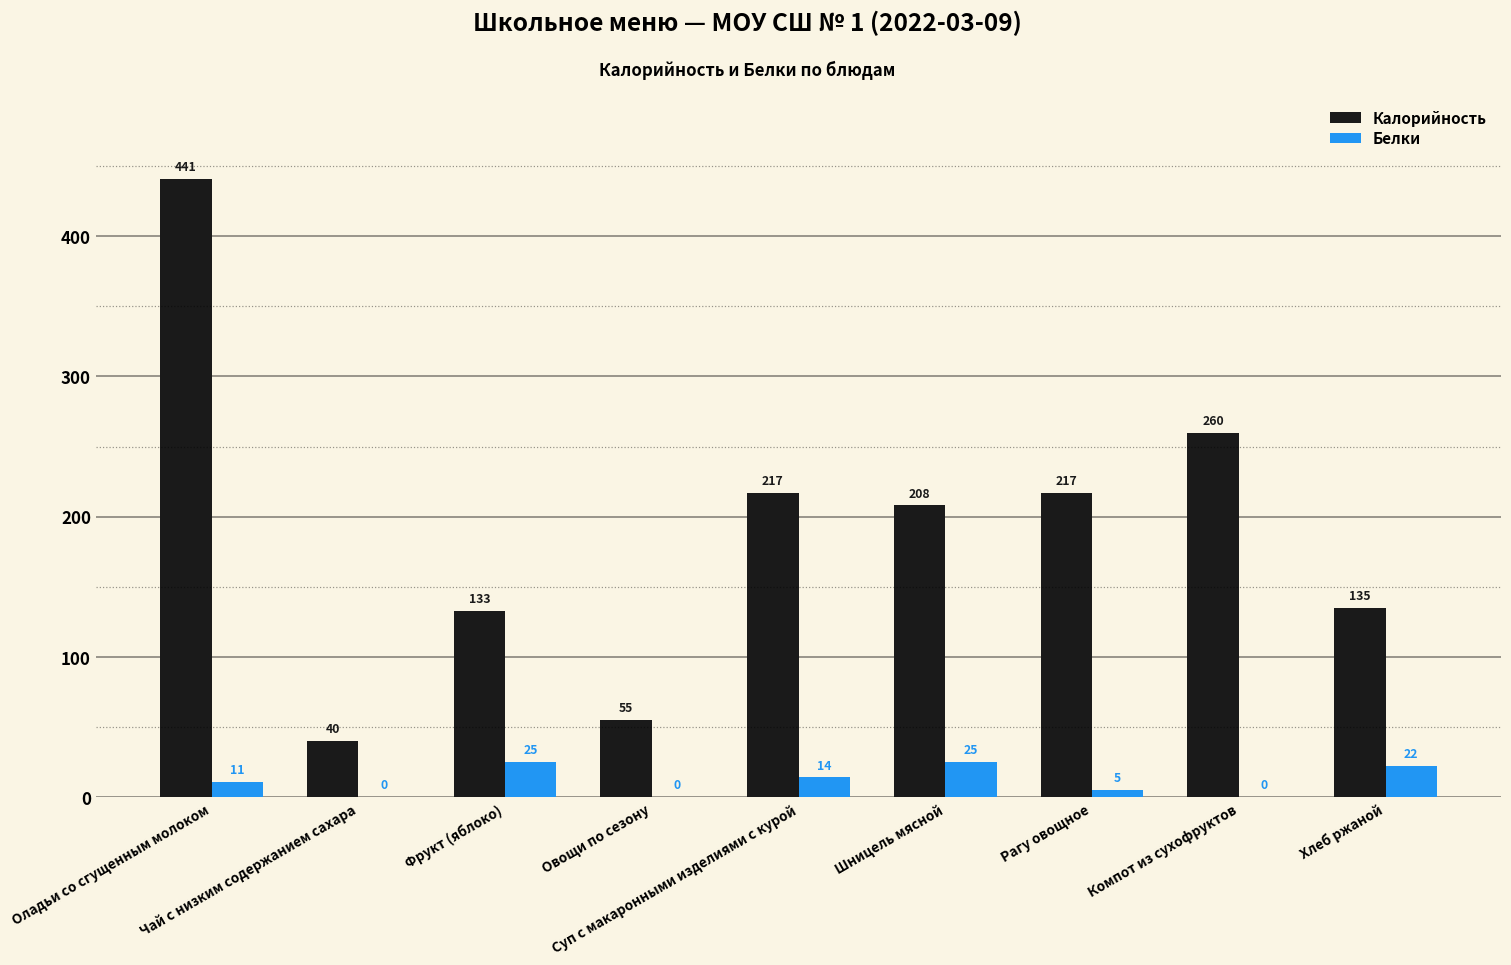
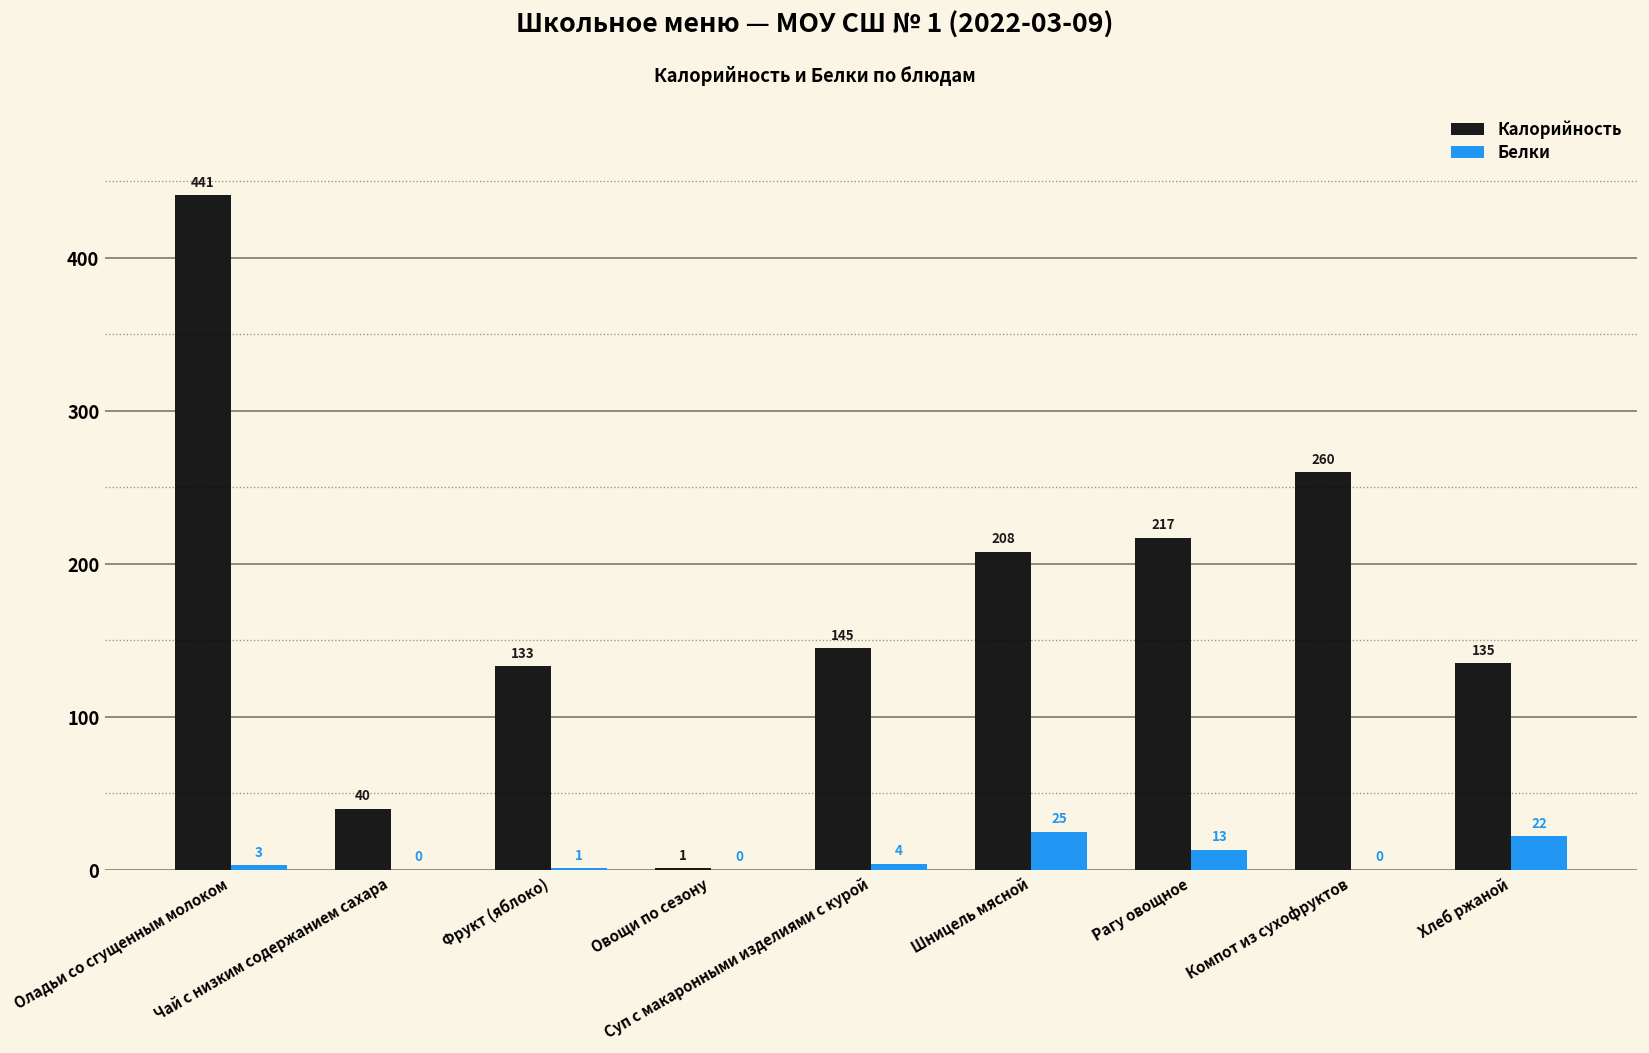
  {
    "Калорийность": {
      "Оладьи со сгущенным молоком": 441,
      "Чай с низким содержанием сахара": 40,
      "Фрукт (яблоко)": 133,
-     "Овощи по сезону": 55,
-     "Суп с макаронными изделиями с курой": 217,
+     "Овощи по сезону": 1,
+     "Суп с макаронными изделиями с курой": 145,
      "Шницель мясной": 208,
      "Рагу овощное": 217,
      "Компот из сухофруктов": 260,
      "Хлеб ржаной": 135
    },
    "Белки": {
-     "Оладьи со сгущенным молоком": 11,
+     "Оладьи со сгущенным молоком": 3,
      "Чай с низким содержанием сахара": 0,
-     "Фрукт (яблоко)": 25,
+     "Фрукт (яблоко)": 1,
      "Овощи по сезону": 0,
-     "Суп с макаронными изделиями с курой": 14,
+     "Суп с макаронными изделиями с курой": 4,
      "Шницель мясной": 25,
-     "Рагу овощное": 5,
+     "Рагу овощное": 13,
      "Компот из сухофруктов": 0,
      "Хлеб ржаной": 22
    }
  }
